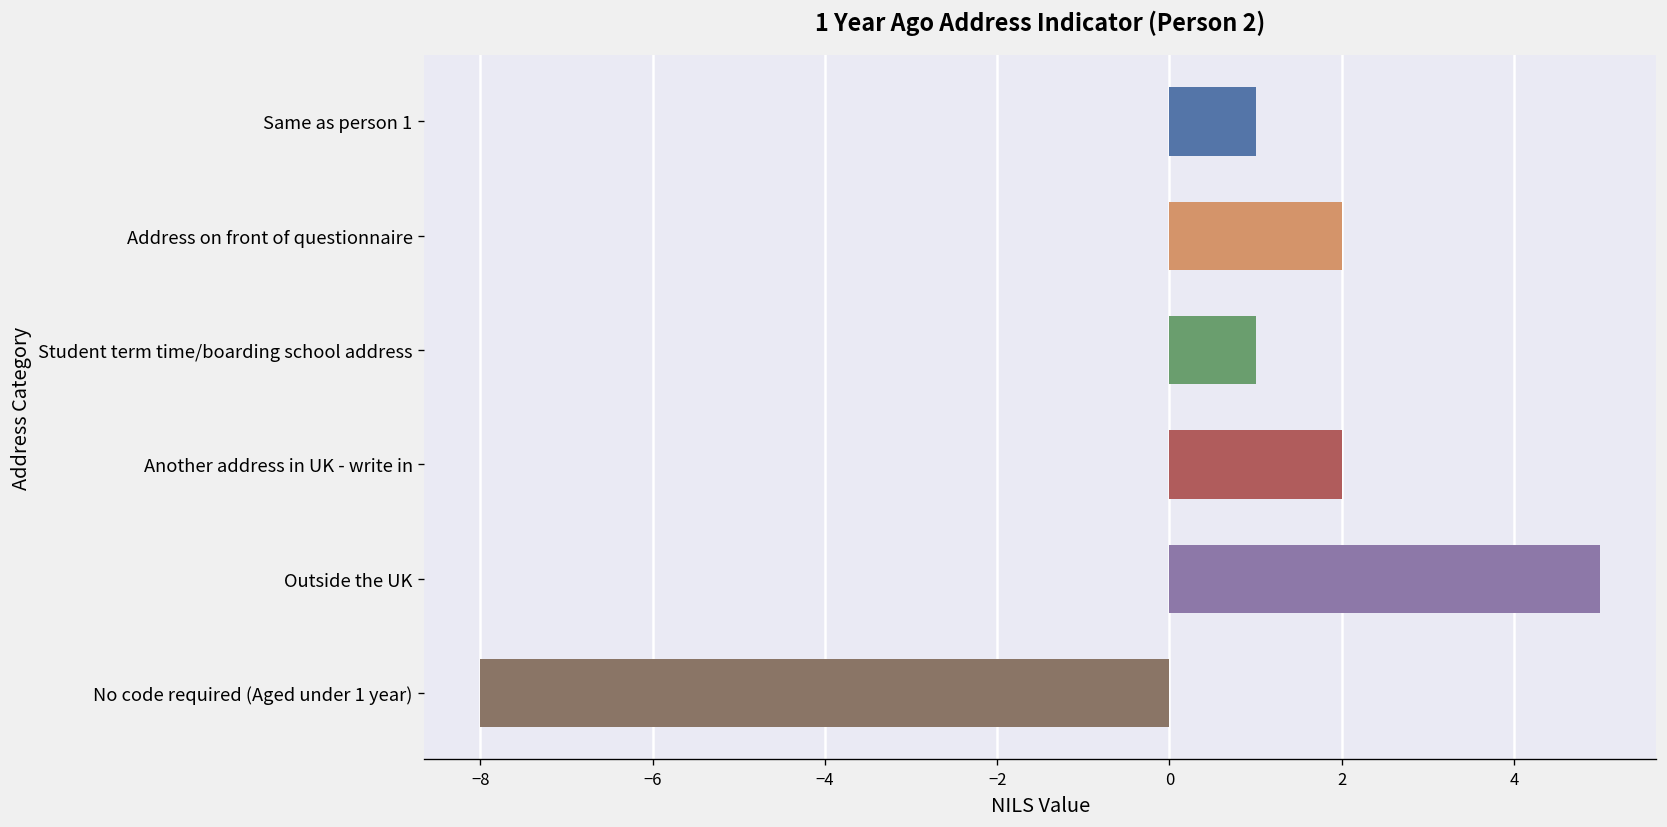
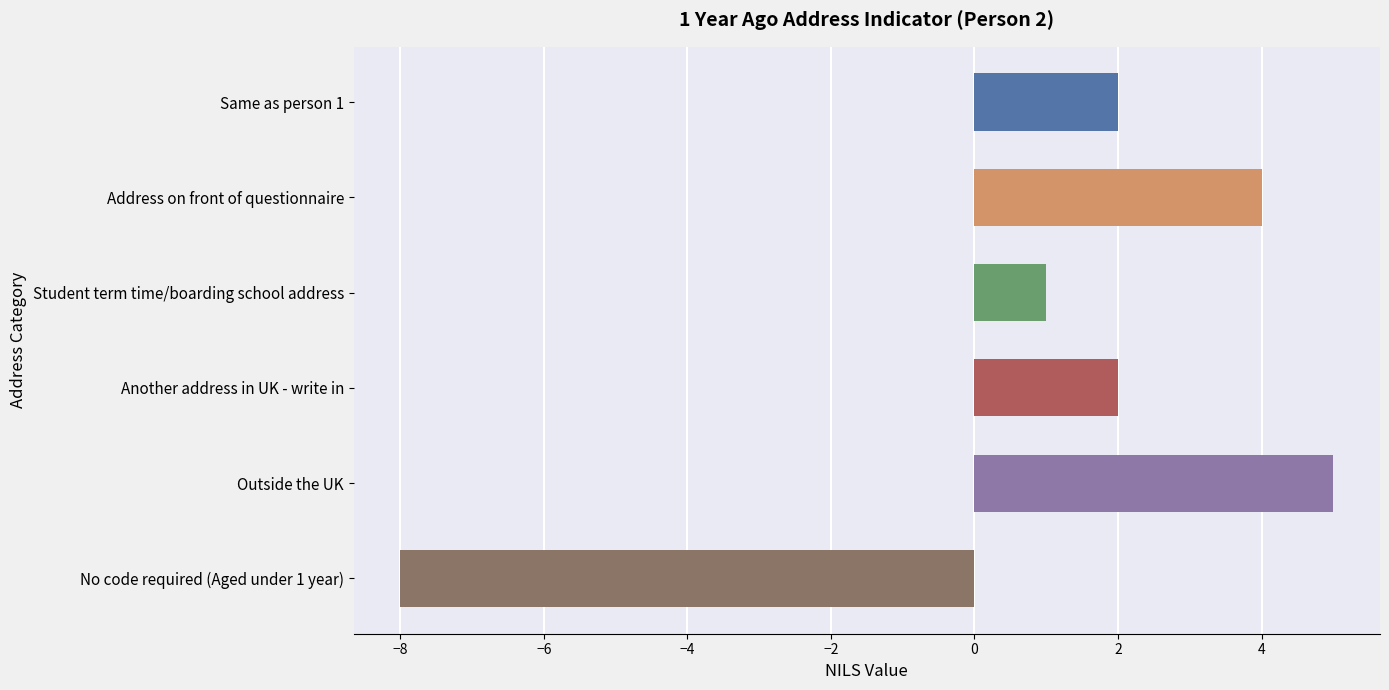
  {
-   "Same as person 1": 1,
-   "Address on front of questionnaire": 2,
+   "Same as person 1": 2,
+   "Address on front of questionnaire": 4,
    "Student term time/boarding school address": 1,
    "Another address in UK - write in": 2,
    "Outside the UK": 5,
    "No code required (Aged under 1 year)": -8
  }
